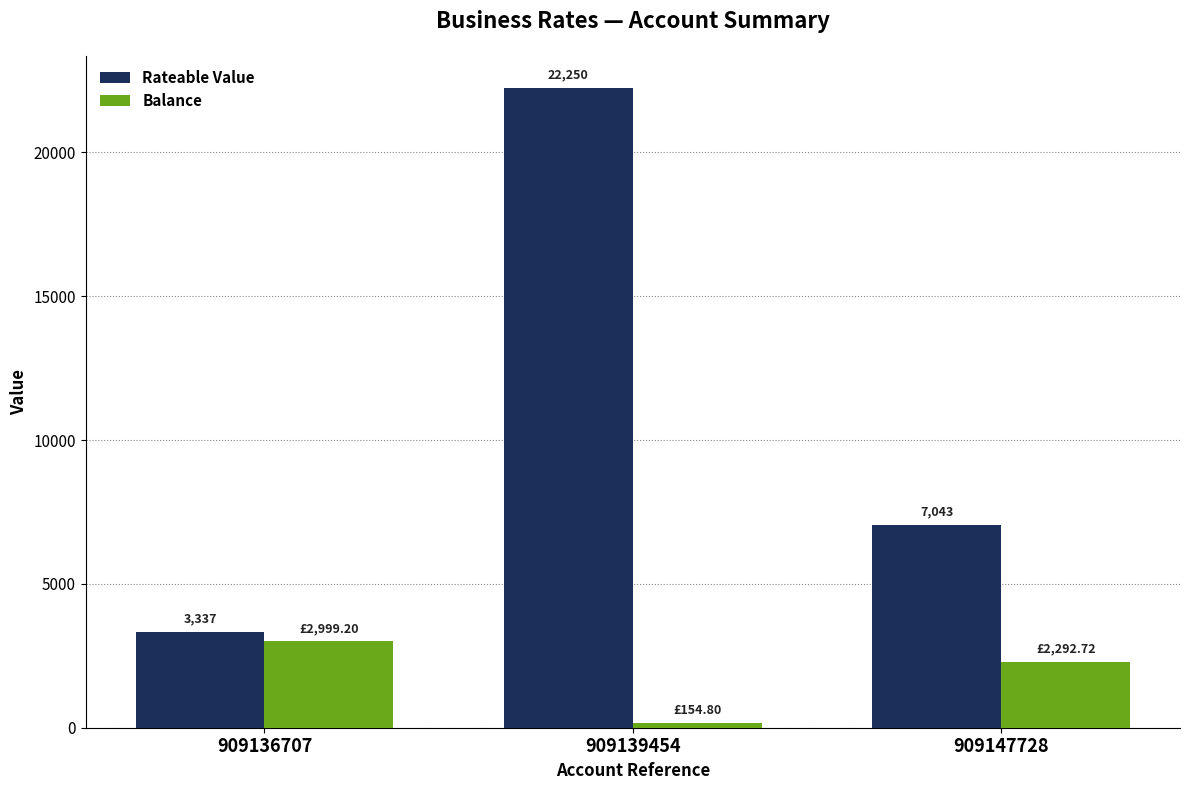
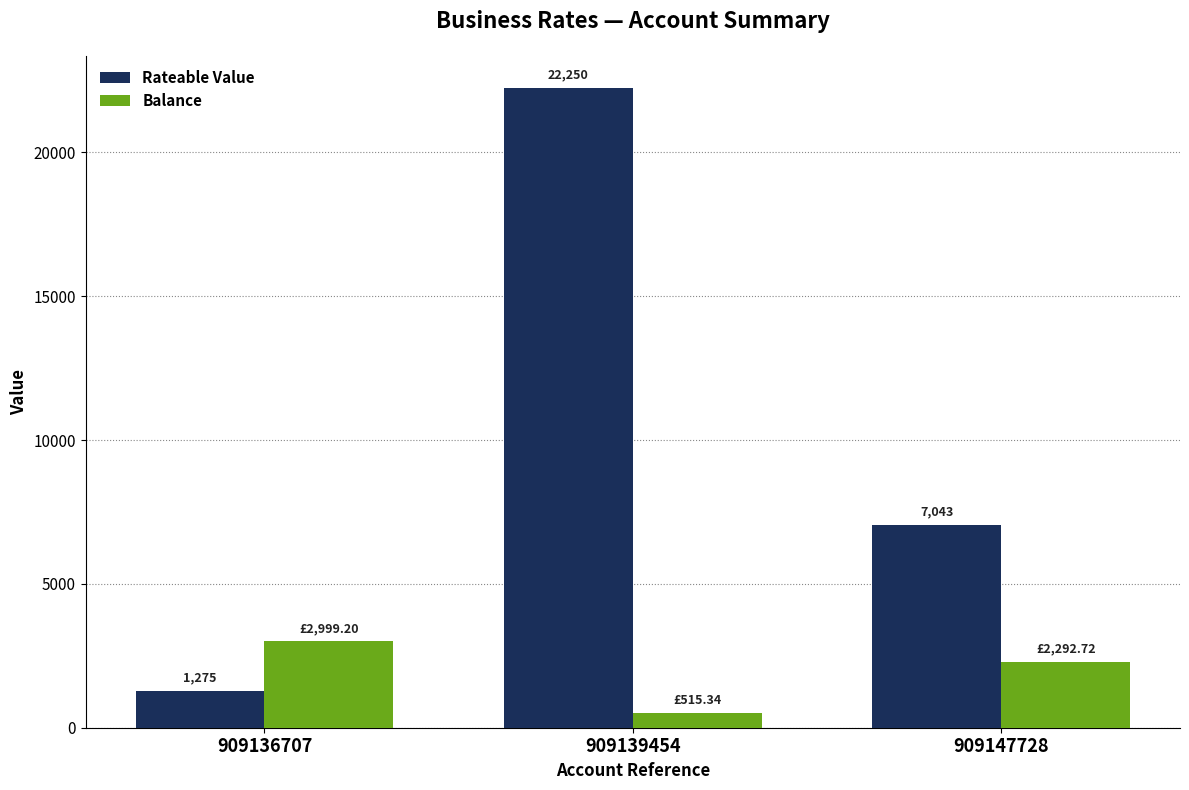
  {
    "Rateable Value": {
-     "909136707": "3,337",
+     "909136707": "1,275",
      "909139454": "22,250",
      "909147728": "7,043"
    },
    "Balance": {
      "909136707": "£2,999.20",
-     "909139454": "£154.80",
+     "909139454": "£515.34",
      "909147728": "£2,292.72"
    }
  }
